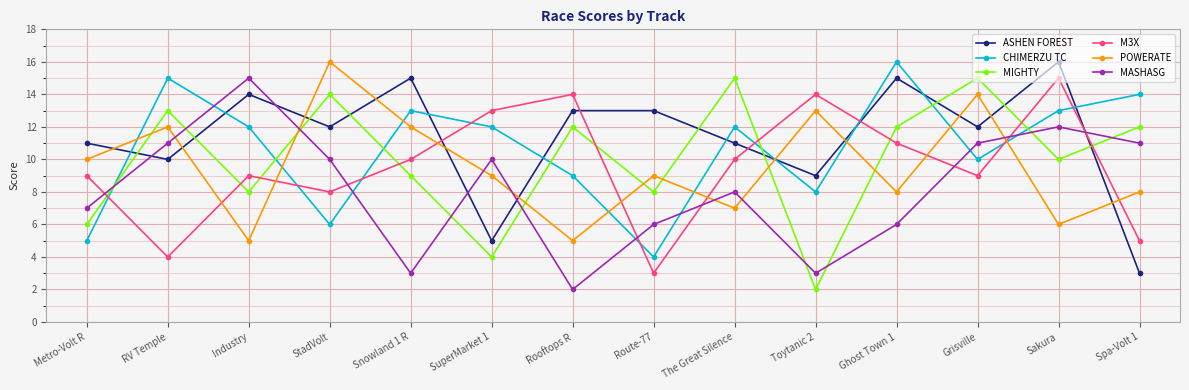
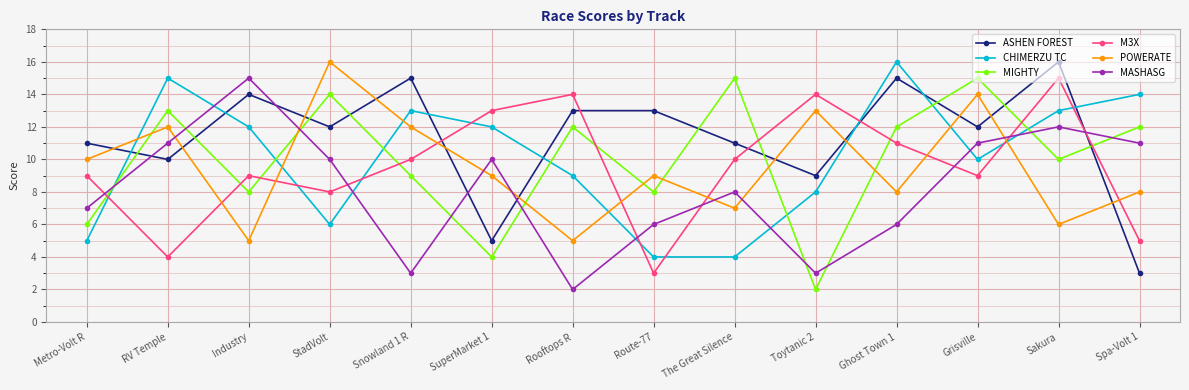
  {
    "ASHEN FOREST": {
      "Metro-Volt R": 11,
      "RV Temple": 10,
      "Industry": 14,
      "StadVolt": 12,
      "Snowland 1 R": 15,
      "SuperMarket 1": 5,
      "Rooftops R": 13,
      "Route-77": 13,
      "The Great Silence": 11,
      "Toytanic 2": 9,
      "Ghost Town 1": 15,
      "Grisville": 12,
      "Spa-Volt 1": 3
    },
    "CHIMERZU TC": {
      "Metro-Volt R": 5,
      "RV Temple": 15,
      "Industry": 12,
      "StadVolt": 6,
      "Snowland 1 R": 13,
      "SuperMarket 1": 12,
      "Rooftops R": 9,
      "Route-77": 4,
-     "The Great Silence": 12,
+     "The Great Silence": 4,
      "Toytanic 2": 8,
      "Ghost Town 1": 16,
      "Grisville": 10,
      "Sakura": 13,
      "Spa-Volt 1": 14
    },
    "MIGHTY": {
      "Metro-Volt R": 6,
      "RV Temple": 13,
      "Industry": 8,
      "StadVolt": 14,
      "Snowland 1 R": 9,
      "SuperMarket 1": 4,
      "Rooftops R": 12,
      "Route-77": 8,
      "The Great Silence": 15,
      "Toytanic 2": 2,
      "Ghost Town 1": 12,
      "Sakura": 10,
      "Spa-Volt 1": 12
    },
    "M3X": {
      "Metro-Volt R": 9,
      "RV Temple": 4,
      "Industry": 9,
      "StadVolt": 8,
      "Snowland 1 R": 10,
      "SuperMarket 1": 13,
      "Rooftops R": 14,
      "Route-77": 3,
      "The Great Silence": 10,
      "Toytanic 2": 14,
      "Ghost Town 1": 11,
      "Grisville": 9,
      "Spa-Volt 1": 5
    },
    "POWERATE": {
      "Metro-Volt R": 10,
      "RV Temple": 12,
      "Industry": 5,
      "StadVolt": 16,
      "Snowland 1 R": 12,
      "SuperMarket 1": 9,
      "Rooftops R": 5,
      "Route-77": 9,
      "The Great Silence": 7,
      "Toytanic 2": 13,
      "Ghost Town 1": 8,
      "Grisville": 14,
      "Sakura": 6,
      "Spa-Volt 1": 8
    },
    "MASHASG": {
      "Metro-Volt R": 7,
      "RV Temple": 11,
      "Industry": 15,
      "StadVolt": 10,
      "Snowland 1 R": 3,
      "SuperMarket 1": 10,
      "Rooftops R": 2,
      "Route-77": 6,
      "The Great Silence": 8,
      "Toytanic 2": 3,
      "Ghost Town 1": 6,
      "Grisville": 11,
      "Sakura": 12,
      "Spa-Volt 1": 11
    }
  }
